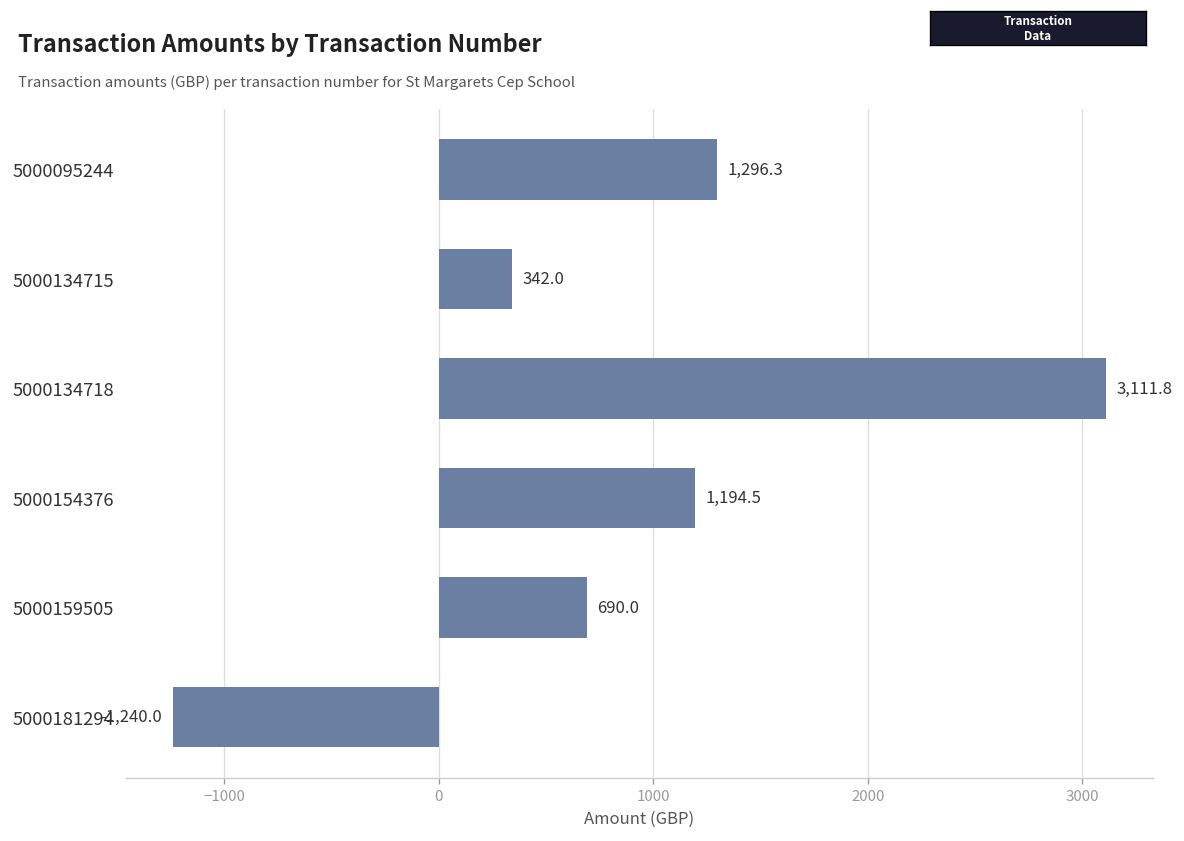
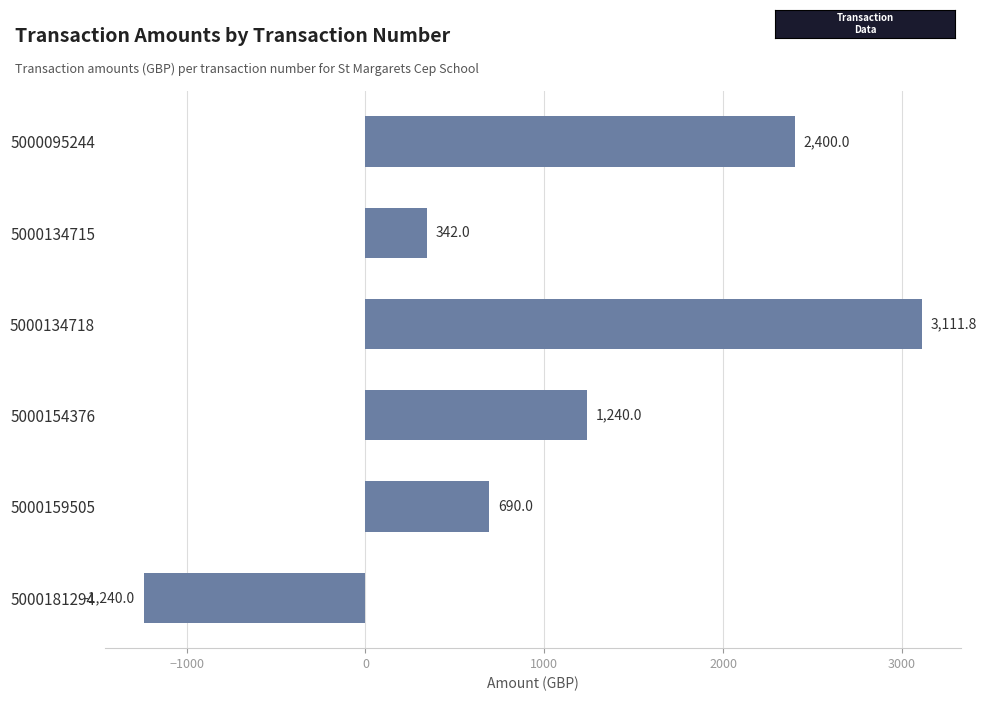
  {
-   "5000095244": "1,296.3",
+   "5000095244": "2,400.0",
    "5000134715": "342.0",
    "5000134718": "3,111.8",
-   "5000154376": "1,194.5",
+   "5000154376": "1,240.0",
    "5000159505": "690.0",
    "5000181294": "-1,240.0"
  }
